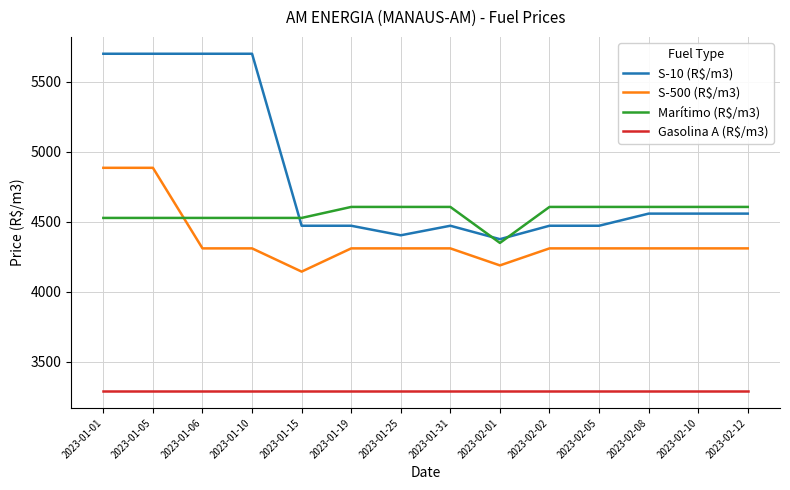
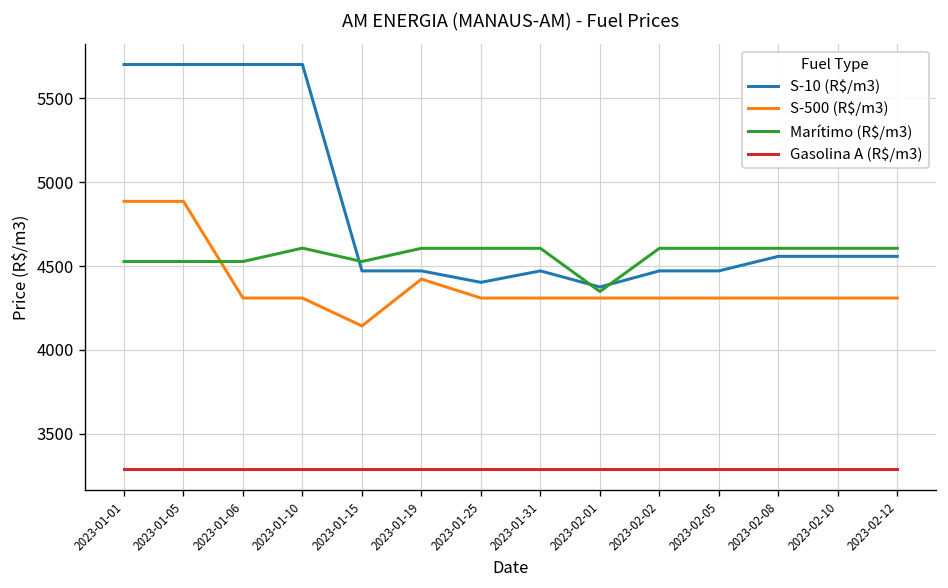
  {
    "S-10 (R$/m3)": {
      "2023-01-01": 5700,
      "2023-01-05": 5700,
      "2023-01-06": 5700,
      "2023-01-10": 5700,
      "2023-01-15": 4470,
      "2023-01-19": 4470,
      "2023-01-25": 4400,
      "2023-01-31": 4470,
      "2023-02-01": 4380,
      "2023-02-02": 4470,
      "2023-02-05": 4470,
      "2023-02-08": 4560,
      "2023-02-10": 4560,
      "2023-02-12": 4560
    },
    "S-500 (R$/m3)": {
      "2023-01-01": 4890,
      "2023-01-05": 4890,
      "2023-01-06": 4310,
      "2023-01-10": 4310,
      "2023-01-15": 4140,
-     "2023-01-19": 4310,
+     "2023-01-19": 4420,
      "2023-01-25": 4310,
      "2023-01-31": 4310,
-     "2023-02-01": 4190,
+     "2023-02-01": 4310,
      "2023-02-02": 4310,
      "2023-02-05": 4310,
      "2023-02-08": 4310,
      "2023-02-10": 4310,
      "2023-02-12": 4310
    },
    "Marítimo (R$/m3)": {
      "2023-01-01": 4530,
      "2023-01-05": 4530,
      "2023-01-06": 4530,
-     "2023-01-10": 4530,
+     "2023-01-10": 4610,
      "2023-01-15": 4530,
      "2023-01-19": 4610,
      "2023-01-25": 4610,
      "2023-01-31": 4610,
      "2023-02-01": 4350,
      "2023-02-02": 4610,
      "2023-02-05": 4610,
      "2023-02-08": 4610,
      "2023-02-10": 4610,
      "2023-02-12": 4610
    },
    "Gasolina A (R$/m3)": {
      "2023-01-01": 3290,
      "2023-01-05": 3290,
      "2023-01-06": 3290,
      "2023-01-10": 3290,
      "2023-01-15": 3290,
      "2023-01-19": 3290,
      "2023-01-25": 3290,
      "2023-01-31": 3290,
      "2023-02-01": 3290,
      "2023-02-02": 3290,
      "2023-02-05": 3290,
      "2023-02-08": 3290,
      "2023-02-10": 3290,
      "2023-02-12": 3290
    }
  }
